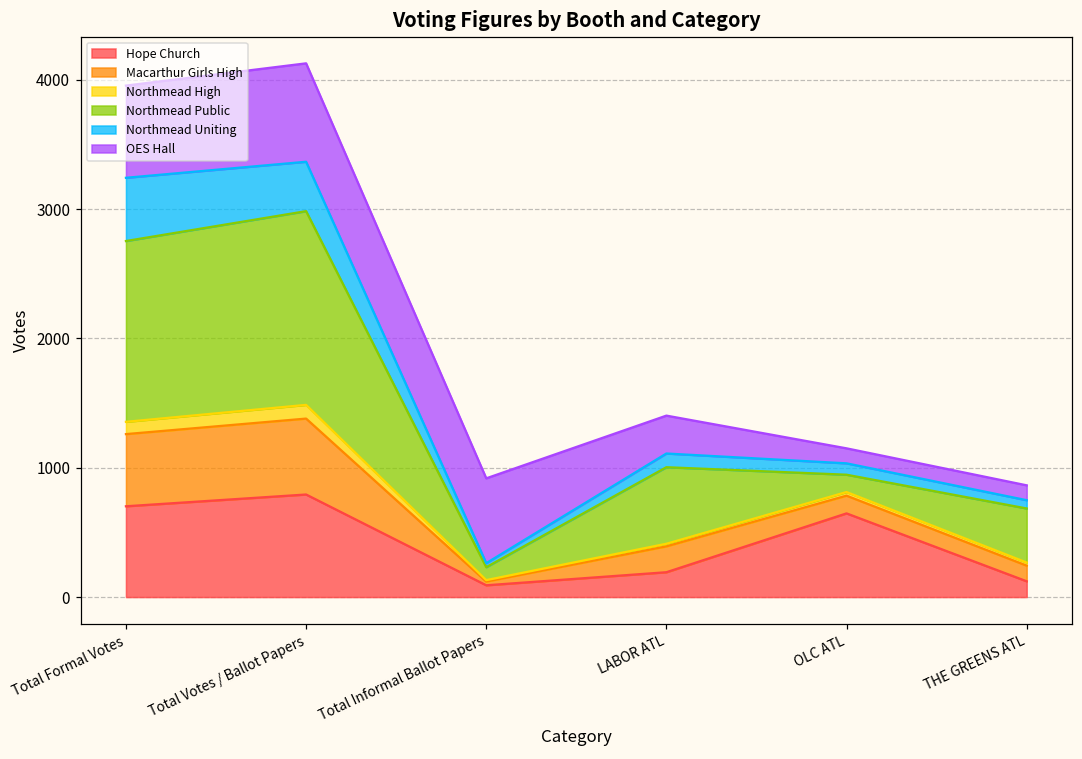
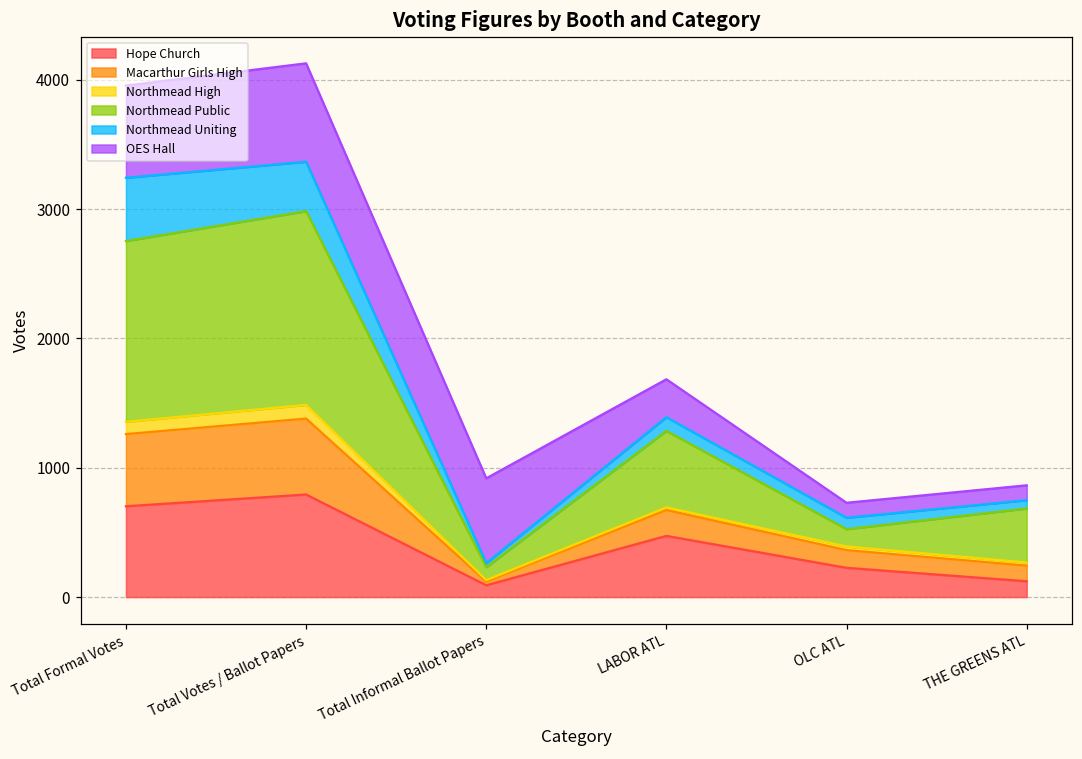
  {
    "Hope Church": {
      "Total Formal Votes": 700,
      "Total Votes / Ballot Papers": 790,
      "Total Informal Ballot Papers": 90,
-     "LABOR ATL": 190,
-     "OLC ATL": 650,
+     "LABOR ATL": 470,
+     "OLC ATL": 230,
      "THE GREENS ATL": 120
    },
    "Macarthur Girls High": {
      "Total Formal Votes": 560,
      "Total Votes / Ballot Papers": 590,
      "OLC ATL": 140,
      "THE GREENS ATL": 120
    },
    "Northmead High": {
      "Total Formal Votes": 100,
      "Total Votes / Ballot Papers": 110,
      "OLC ATL": 30,
      "THE GREENS ATL": 20
    },
    "Northmead Public": {
      "Total Formal Votes": 1400,
      "Total Votes / Ballot Papers": 1500,
      "Total Informal Ballot Papers": 100,
      "LABOR ATL": 590,
      "OLC ATL": 130,
      "THE GREENS ATL": 420
    },
    "Northmead Uniting": {
      "Total Formal Votes": 490,
      "Total Votes / Ballot Papers": 380,
      "Total Informal Ballot Papers": 30,
      "LABOR ATL": 110,
      "OLC ATL": 90,
      "THE GREENS ATL": 60
    },
    "OES Hall": {
      "Total Votes / Ballot Papers": 760,
      "Total Informal Ballot Papers": 660,
      "LABOR ATL": 290,
      "OLC ATL": 120,
      "THE GREENS ATL": 120
    }
  }
